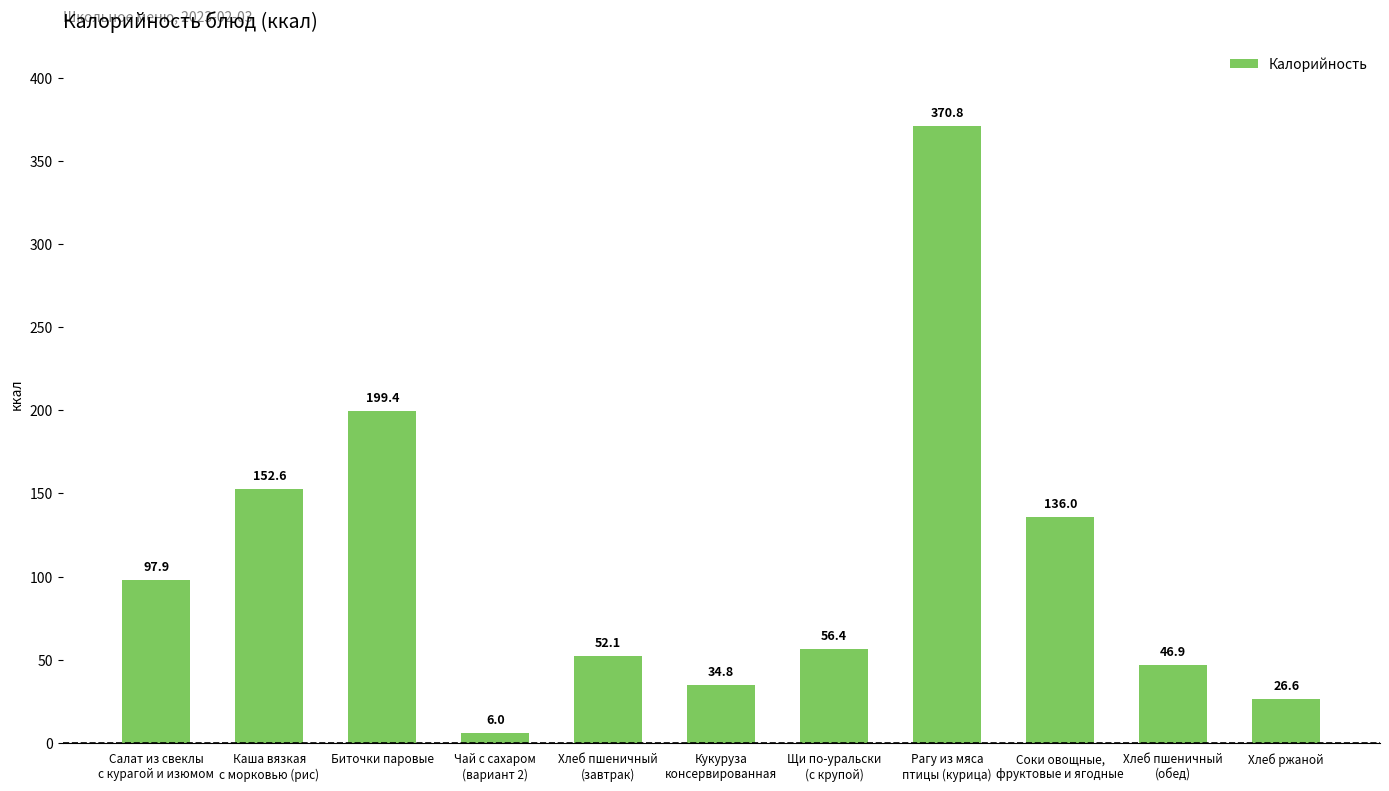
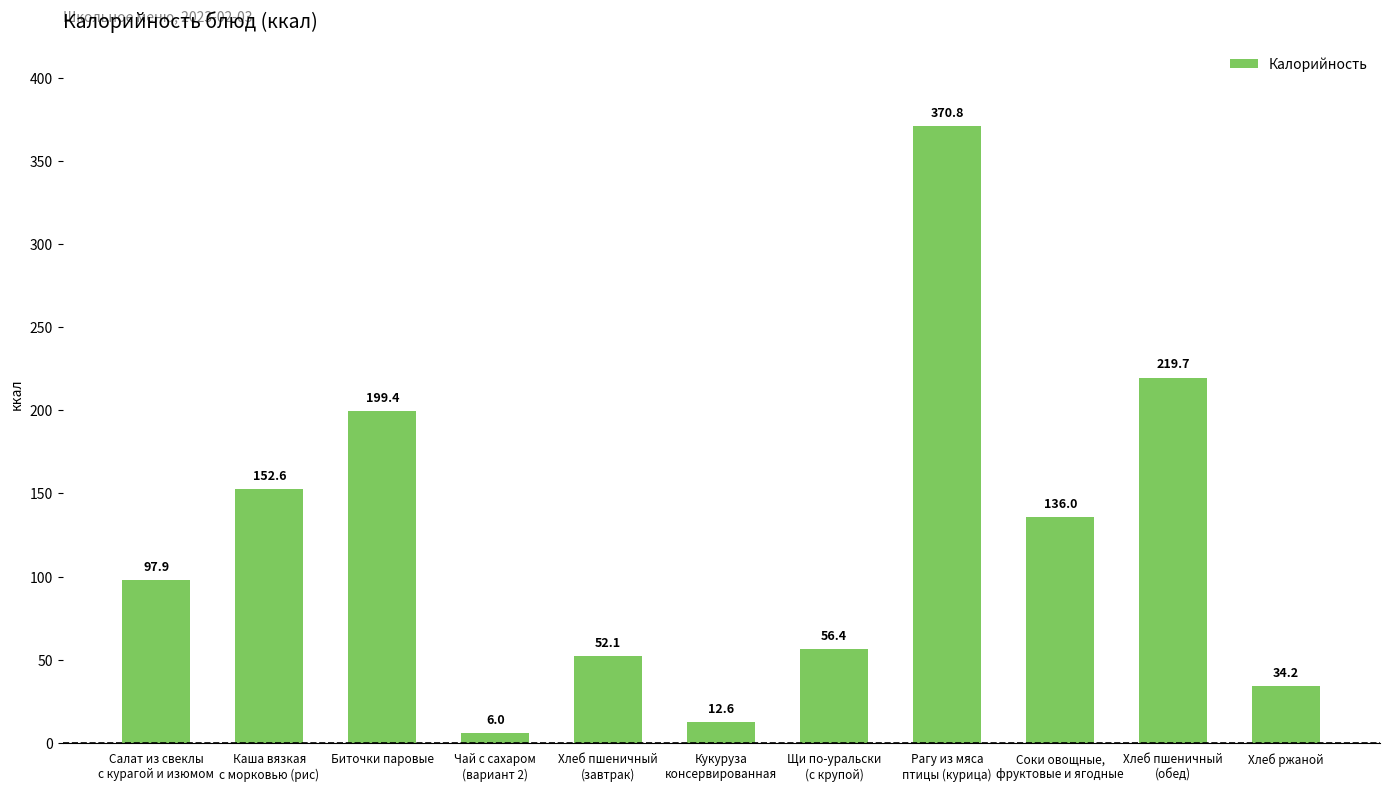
  {
    "Салат из свеклы с курагой и изюмом": 97.9,
    "Каша вязкая с морковью (рис)": 152.6,
    "Биточки паровые": 199.4,
    "Чай с сахаром (вариант 2)": 6.0,
    "Хлеб пшеничный (завтрак)": 52.1,
-   "Кукуруза консервированная": 34.8,
+   "Кукуруза консервированная": 12.6,
    "Щи по-уральски (с крупой)": 56.4,
    "Рагу из мяса птицы (курица)": 370.8,
    "Соки овощные, фруктовые и ягодные": 136.0,
-   "Хлеб пшеничный (обед)": 46.9,
-   "Хлеб ржаной": 26.6
+   "Хлеб пшеничный (обед)": 219.7,
+   "Хлеб ржаной": 34.2
  }
